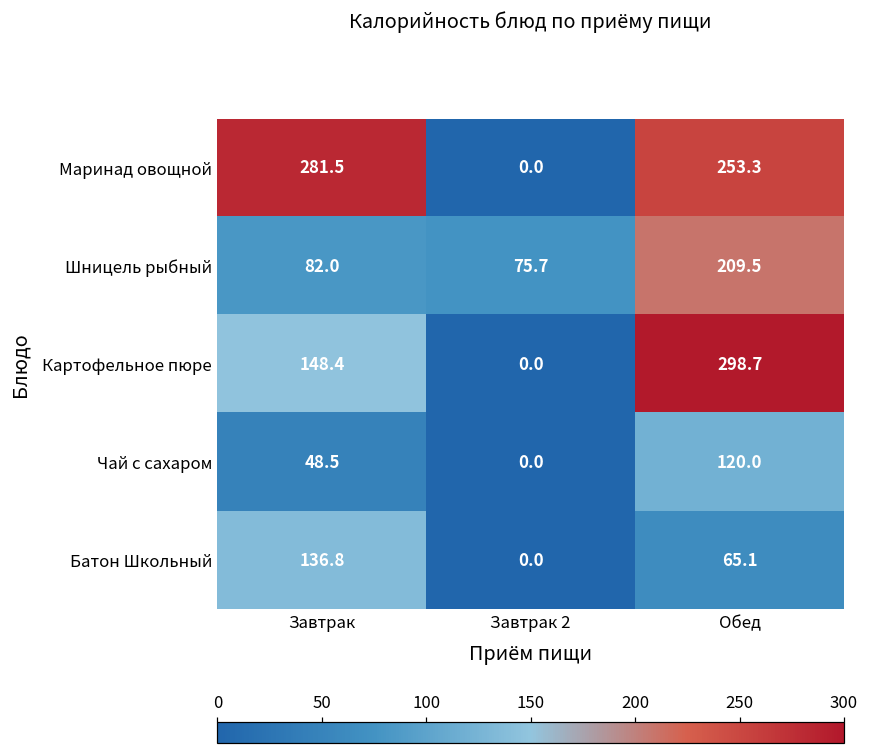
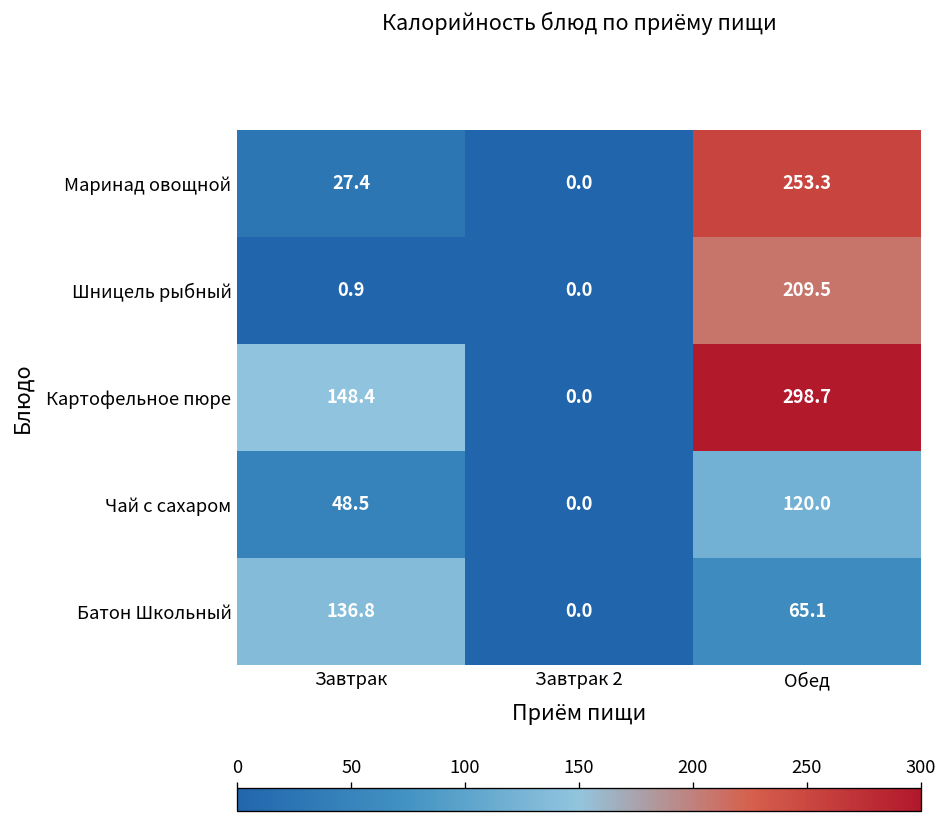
  {
    "Маринад овощной": {
-     "Завтрак": 281.5,
+     "Завтрак": 27.4,
      "Завтрак 2": 0.0,
      "Обед": 253.3
    },
    "Шницель рыбный": {
-     "Завтрак": 82.0,
-     "Завтрак 2": 75.7,
+     "Завтрак": 0.9,
+     "Завтрак 2": 0.0,
      "Обед": 209.5
    },
    "Картофельное пюре": {
      "Завтрак": 148.4,
      "Завтрак 2": 0.0,
      "Обед": 298.7
    },
    "Чай с сахаром": {
      "Завтрак": 48.5,
      "Завтрак 2": 0.0,
      "Обед": 120.0
    },
    "Батон Школьный": {
      "Завтрак": 136.8,
      "Завтрак 2": 0.0,
      "Обед": 65.1
    }
  }
